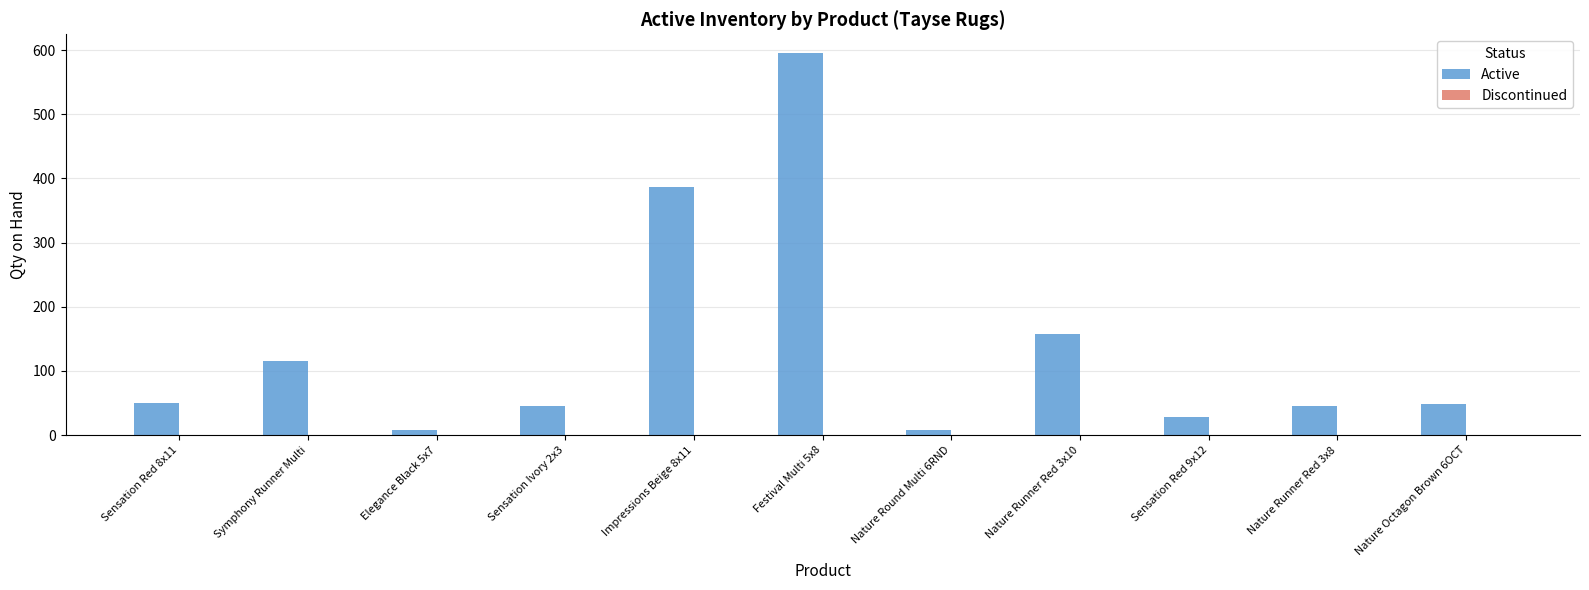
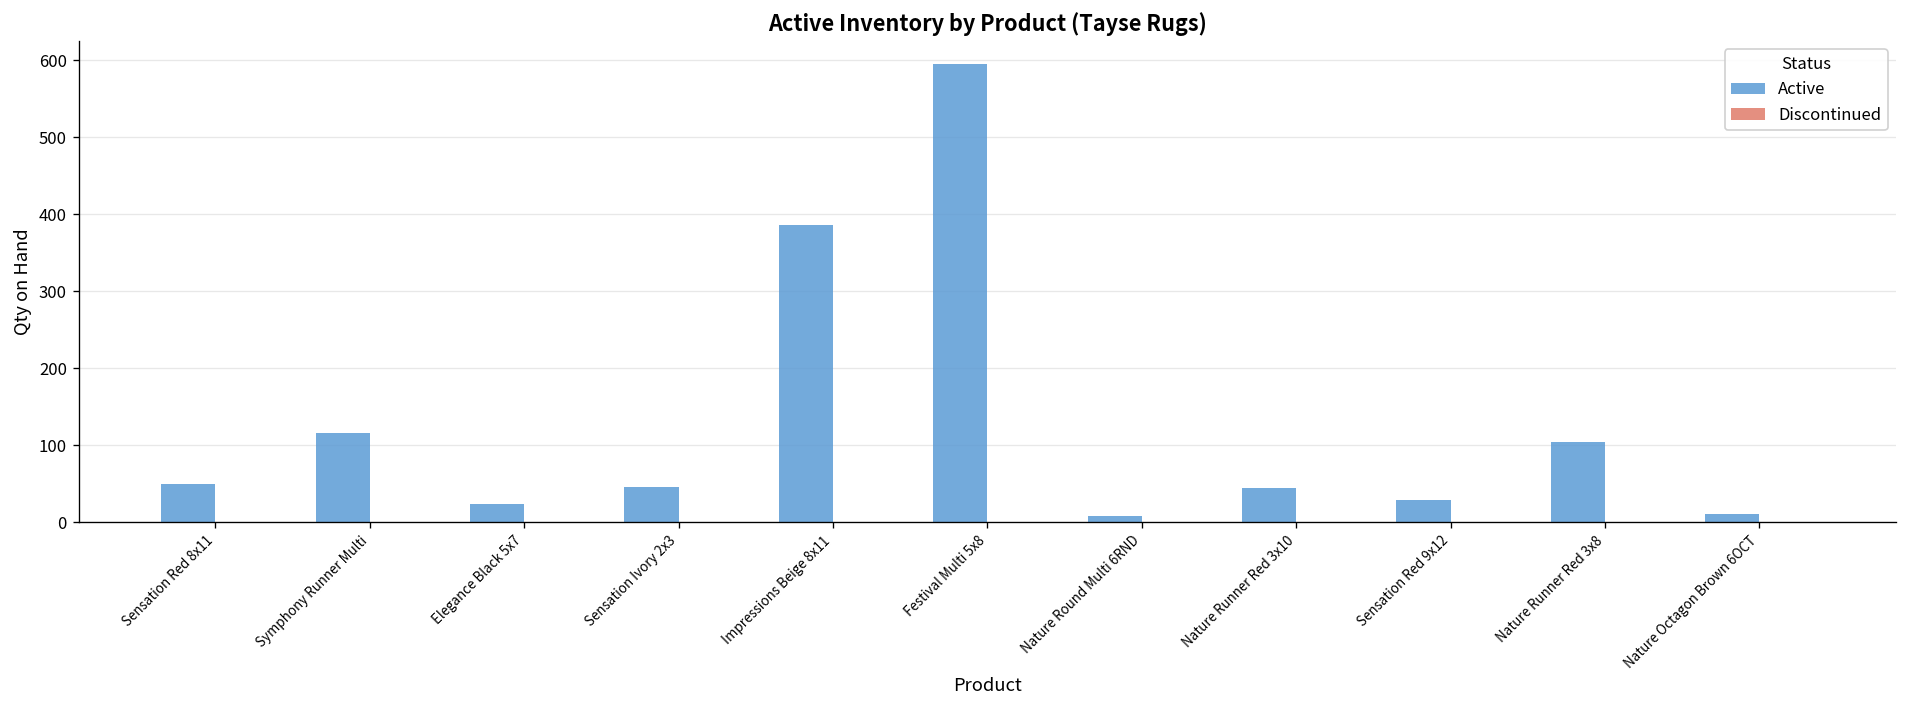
  {
    "Active": {
      "Sensation Red 8x11": 50,
      "Symphony Runner Multi": 120,
-     "Elegance Black 5x7": 10,
+     "Elegance Black 5x7": 20,
      "Sensation Ivory 2x3": 50,
      "Impressions Beige 8x11": 390,
      "Festival Multi 5x8": 600,
      "Nature Round Multi 6RND": 10,
-     "Nature Runner Red 3x10": 160,
+     "Nature Runner Red 3x10": 40,
      "Sensation Red 9x12": 30,
-     "Nature Runner Red 3x8": 50,
-     "Nature Octagon Brown 6OCT": 50
+     "Nature Runner Red 3x8": 100,
+     "Nature Octagon Brown 6OCT": 10
    },
    "Discontinued": {
      "Sensation Red 8x11": 0,
      "Symphony Runner Multi": 0,
      "Elegance Black 5x7": 0,
      "Sensation Ivory 2x3": 0,
      "Impressions Beige 8x11": 0,
      "Festival Multi 5x8": 0,
      "Nature Round Multi 6RND": 0,
      "Nature Runner Red 3x10": 0,
      "Sensation Red 9x12": 0,
      "Nature Runner Red 3x8": 0,
      "Nature Octagon Brown 6OCT": 0
    }
  }
